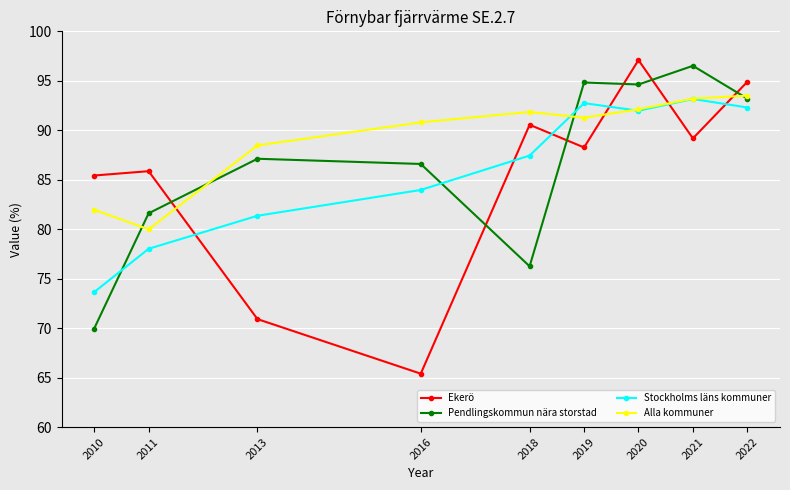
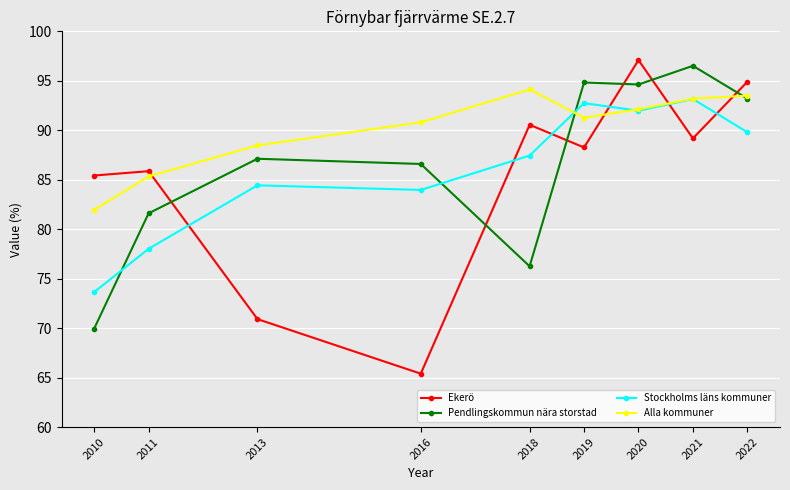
  {
    "Ekerö": {
      "2010": 85,
      "2011": 86,
      "2013": 71,
      "2016": 65,
      "2018": 91,
      "2019": 88,
      "2020": 97,
      "2021": 89,
      "2022": 95
    },
    "Pendlingskommun nära storstad": {
      "2010": 70,
      "2011": 82,
      "2013": 87,
      "2016": 87,
      "2018": 76,
      "2019": 95,
      "2020": 95,
      "2021": 97,
      "2022": 93
    },
    "Stockholms läns kommuner": {
      "2010": 74,
      "2011": 78,
-     "2013": 81,
+     "2013": 84,
      "2016": 84,
      "2018": 87,
      "2019": 93,
-     "2022": 92
+     "2022": 90
    },
    "Alla kommuner": {
      "2010": 82,
-     "2011": 80,
+     "2011": 85,
      "2013": 88,
      "2016": 91,
-     "2018": 92,
+     "2018": 94,
      "2019": 91,
      "2022": 94
    }
  }
